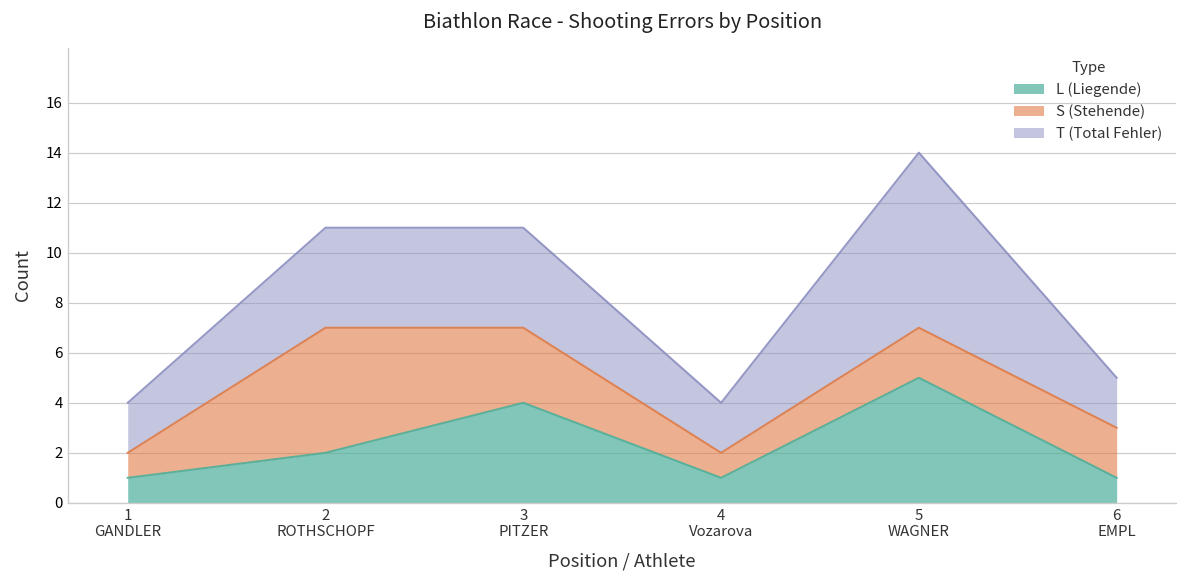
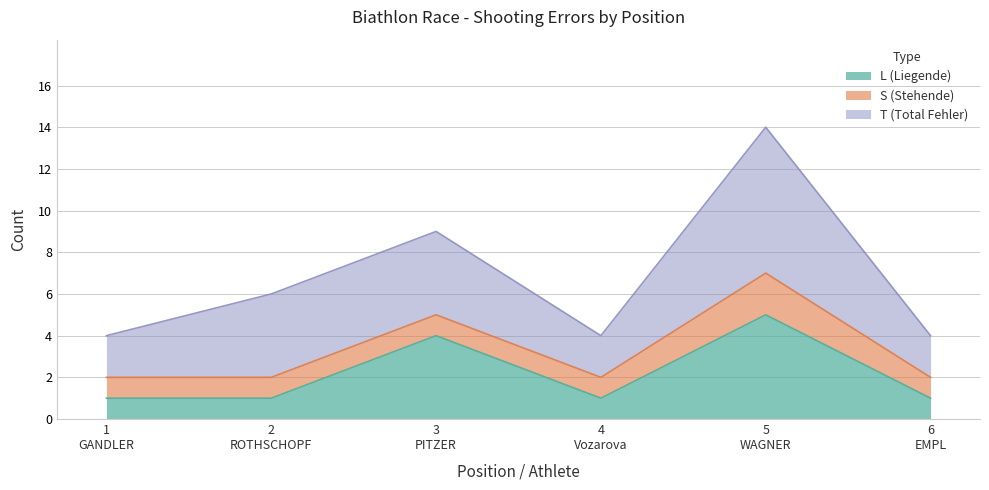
  {
    "L (Liegende)": {
      "1 GANDLER": 1,
-     "2 ROTHSCHOPF": 2,
+     "2 ROTHSCHOPF": 1,
      "3 PITZER": 4,
      "4 Vozarova": 1,
      "5 WAGNER": 5,
      "6 EMPL": 1
    },
    "S (Stehende)": {
      "1 GANDLER": 2,
-     "2 ROTHSCHOPF": 5,
-     "3 PITZER": 3,
+     "2 ROTHSCHOPF": 1,
+     "3 PITZER": 1,
      "4 Vozarova": 2,
      "5 WAGNER": 7,
-     "6 EMPL": 2
+     "6 EMPL": 1
    },
    "T (Total Fehler)": {
      "1 GANDLER": 2,
      "2 ROTHSCHOPF": 4,
      "3 PITZER": 4,
      "4 Vozarova": 2,
      "5 WAGNER": 7,
      "6 EMPL": 2
    }
  }
